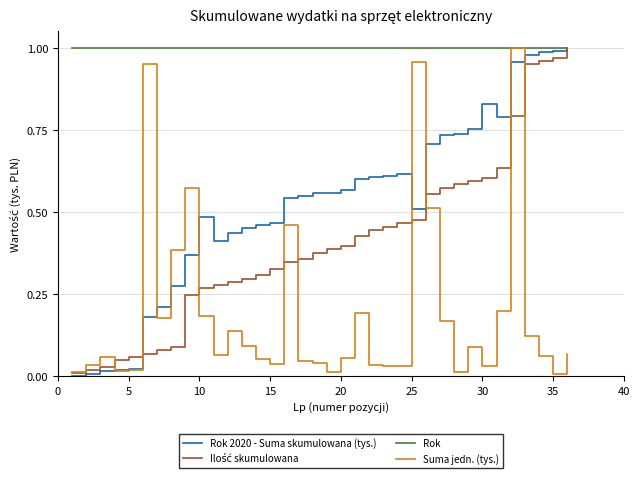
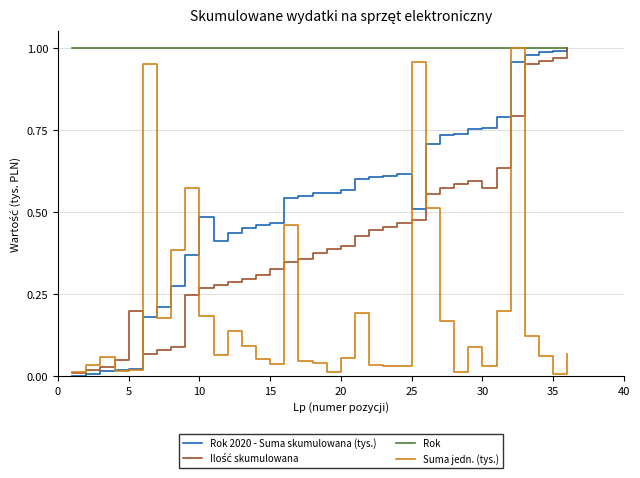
  {
    "Rok 2020 - Suma skumulowana (tys.)": {
      "10": 0.49,
      "15": 0.47,
      "20": 0.57,
      "25": 0.51,
-     "30": 0.83,
+     "30": 0.76,
      "35": 0.99
    },
    "Ilość skumulowana": {
-     "5": 0.06,
+     "5": 0.20,
      "10": 0.27,
      "15": 0.33,
      "20": 0.40,
      "25": 0.48,
-     "30": 0.60,
+     "30": 0.57,
      "35": 0.97
    },
    "Rok": {
      "5": 1.00,
      "10": 1.00,
      "15": 1.00,
      "20": 1.00,
      "25": 1.00,
      "30": 1.00,
      "35": 1.00
    },
    "Suma jedn. (tys.)": {
      "10": 0.18,
      "15": 0.04,
      "20": 0.06,
      "25": 0.96,
      "30": 0.03,
      "35": 0.01
    }
  }
